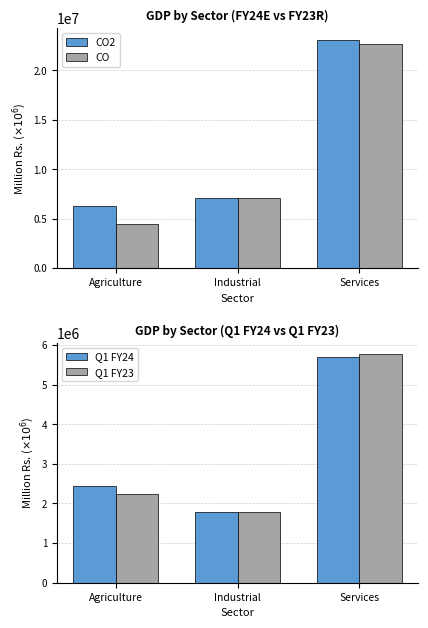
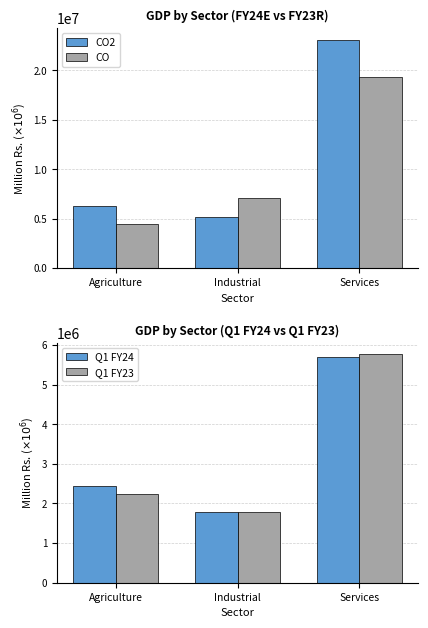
  {
    "GDP by Sector (FY24E vs FY23R)": {
      "CO2": {
        "Agriculture": 6000000,
-       "Industrial": 7000000,
+       "Industrial": 5000000,
        "Services": 23000000
      },
      "CO": {
        "Agriculture": 4000000,
        "Industrial": 7000000,
-       "Services": 23000000
+       "Services": 19000000
      }
    },
    "GDP by Sector (Q1 FY24 vs Q1 FY23)": {
      "Q1 FY24": {
        "Agriculture": 2500000,
        "Industrial": 1800000,
        "Services": 5700000
      },
      "Q1 FY23": {
        "Agriculture": 2200000,
        "Industrial": 1800000,
        "Services": 5800000
      }
    }
  }
